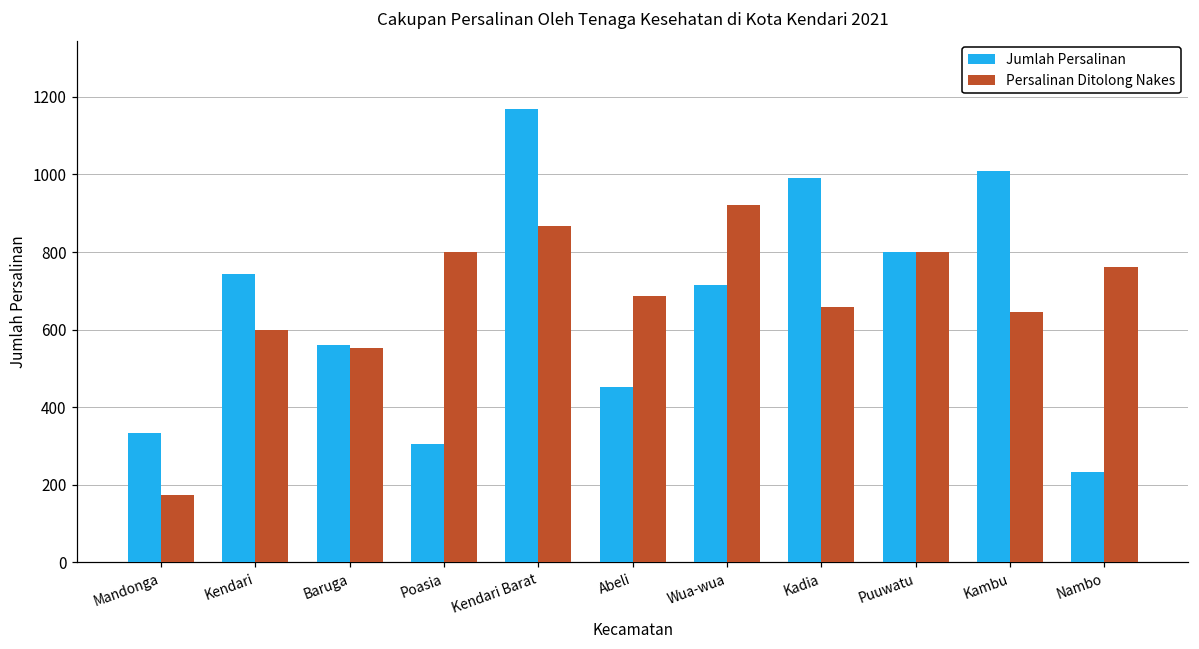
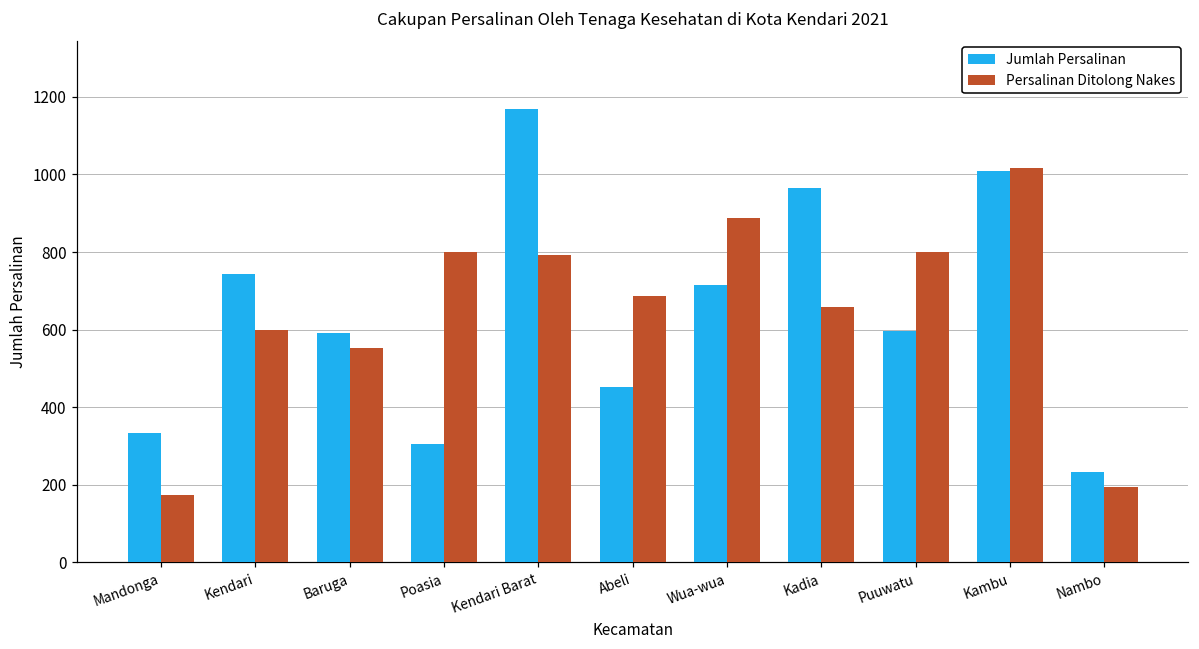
  {
    "Jumlah Persalinan": {
      "Mandonga": 330,
      "Kendari": 740,
-     "Baruga": 560,
+     "Baruga": 590,
      "Poasia": 310,
      "Kendari Barat": 1170,
      "Abeli": 450,
      "Wua-wua": 720,
-     "Kadia": 990,
-     "Puuwatu": 800,
+     "Kadia": 960,
+     "Puuwatu": 600,
      "Kambu": 1010,
      "Nambo": 230
    },
    "Persalinan Ditolong Nakes": {
      "Mandonga": 170,
      "Kendari": 600,
      "Baruga": 550,
      "Poasia": 800,
-     "Kendari Barat": 870,
+     "Kendari Barat": 790,
      "Abeli": 690,
-     "Wua-wua": 920,
+     "Wua-wua": 890,
      "Kadia": 660,
      "Puuwatu": 800,
-     "Kambu": 650,
-     "Nambo": 760
+     "Kambu": 1020,
+     "Nambo": 190
    }
  }
